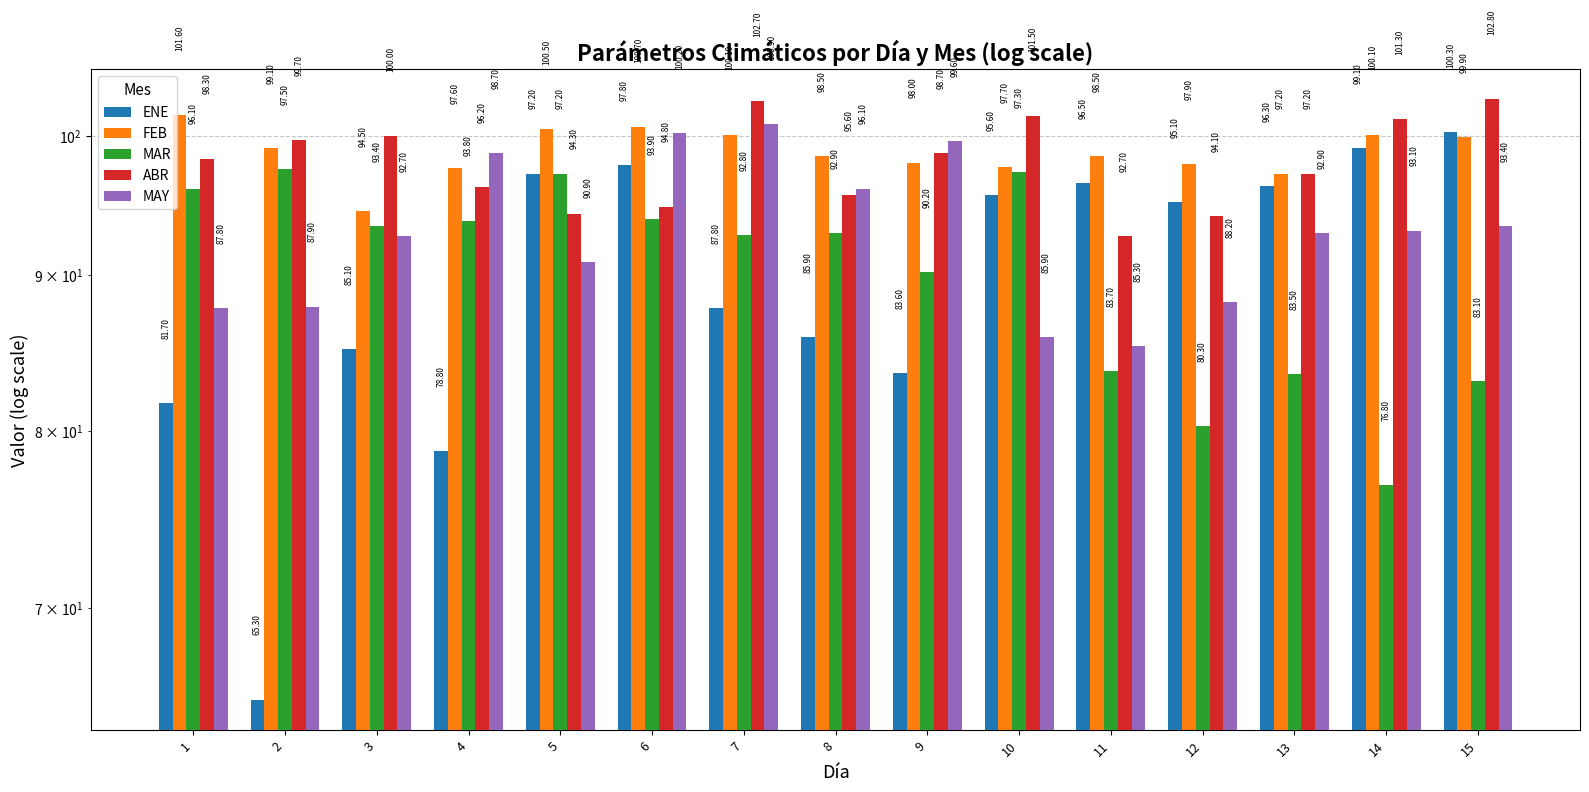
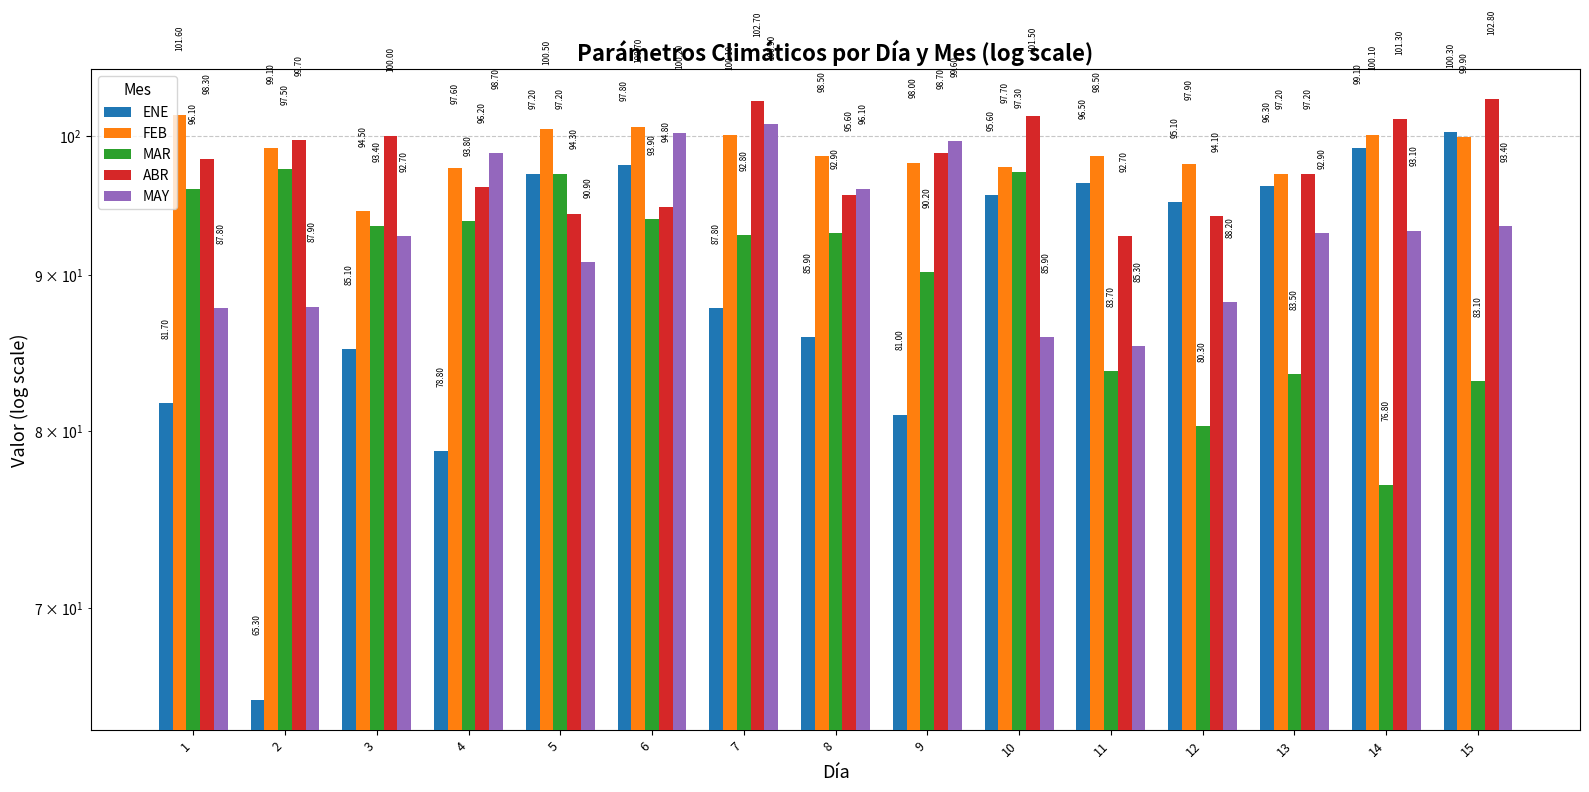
  {
    "ENE": {
-     "9": 83.60
+     "9": 81.00
    }
  }
